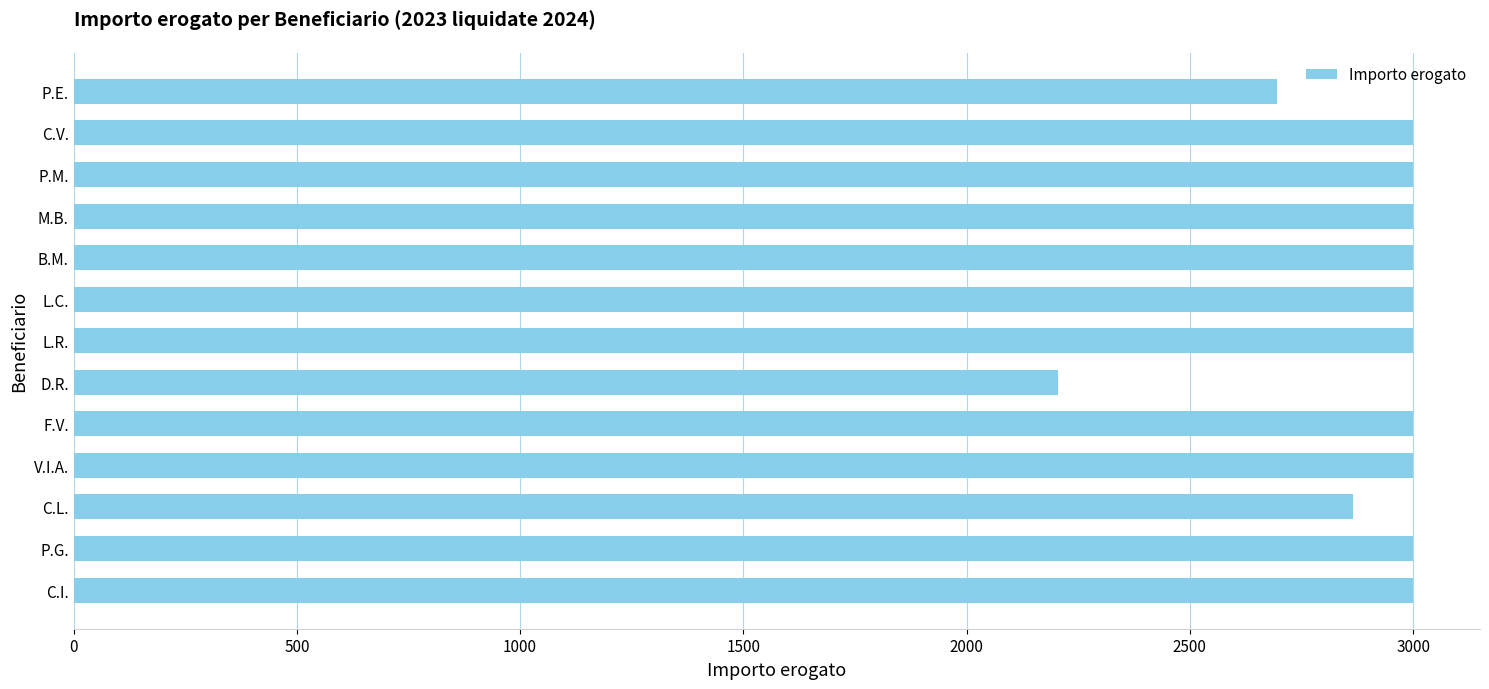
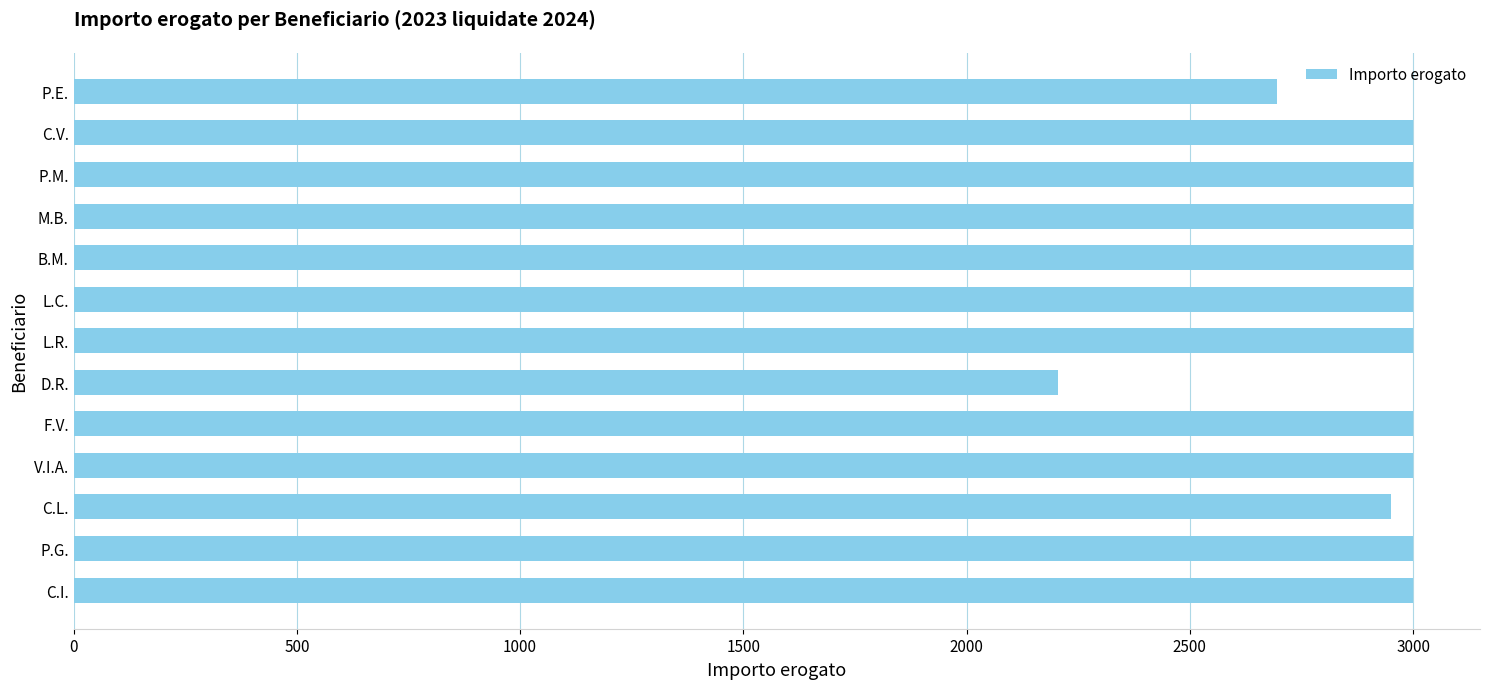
  {
    "P.E.": 2700,
    "C.V.": 3000,
    "P.M.": 3000,
    "M.B.": 3000,
    "B.M.": 3000,
    "L.C.": 3000,
    "L.R.": 3000,
    "D.R.": 2200,
    "F.V.": 3000,
    "V.I.A.": 3000,
-   "C.L.": 2870,
+   "C.L.": 2950,
    "P.G.": 3000,
    "C.I.": 3000
  }
